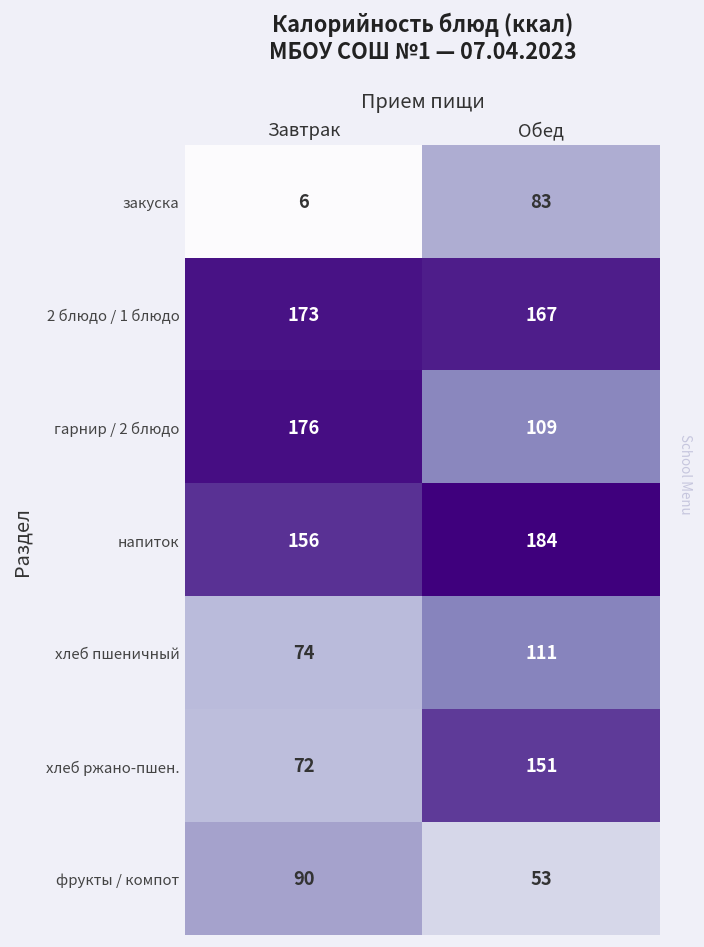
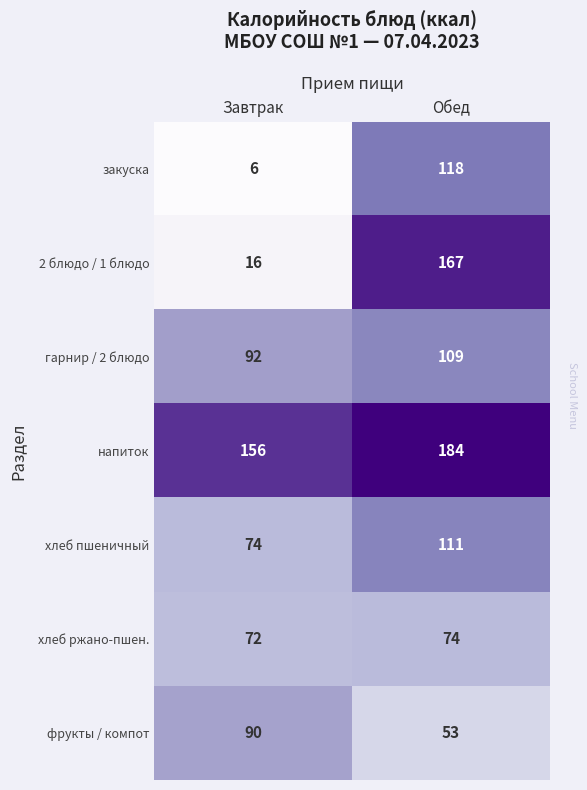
  {
    "закуска": {
      "Завтрак": 6,
-     "Обед": 83
+     "Обед": 118
    },
    "2 блюдо / 1 блюдо": {
-     "Завтрак": 173,
+     "Завтрак": 16,
      "Обед": 167
    },
    "гарнир / 2 блюдо": {
-     "Завтрак": 176,
+     "Завтрак": 92,
      "Обед": 109
    },
    "напиток": {
      "Завтрак": 156,
      "Обед": 184
    },
    "хлеб пшеничный": {
      "Завтрак": 74,
      "Обед": 111
    },
    "хлеб ржано-пшен.": {
      "Завтрак": 72,
-     "Обед": 151
+     "Обед": 74
    },
    "фрукты / компот": {
      "Завтрак": 90,
      "Обед": 53
    }
  }
